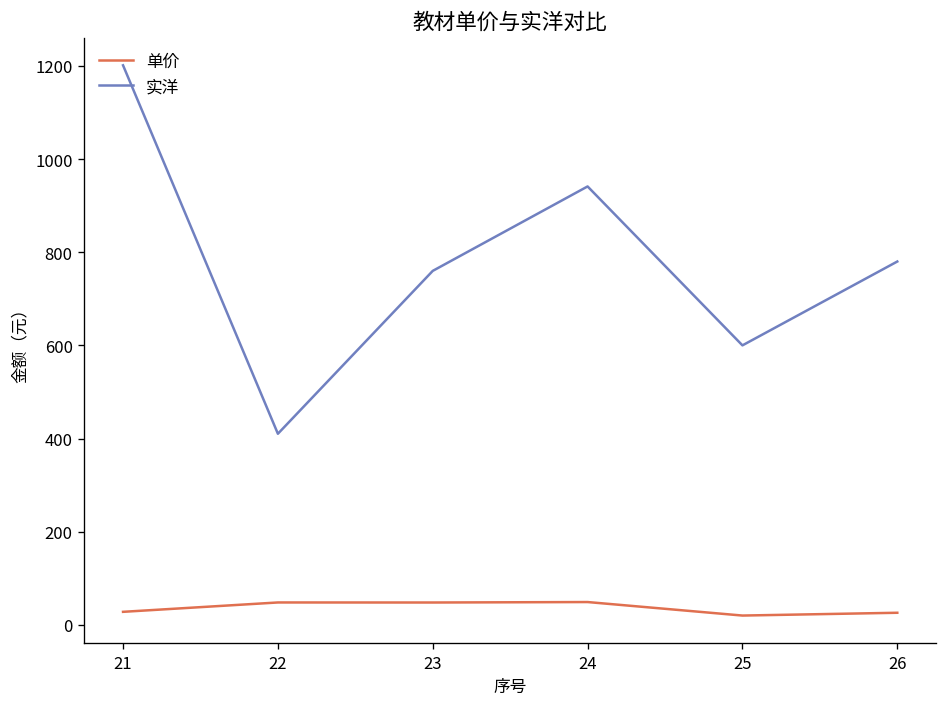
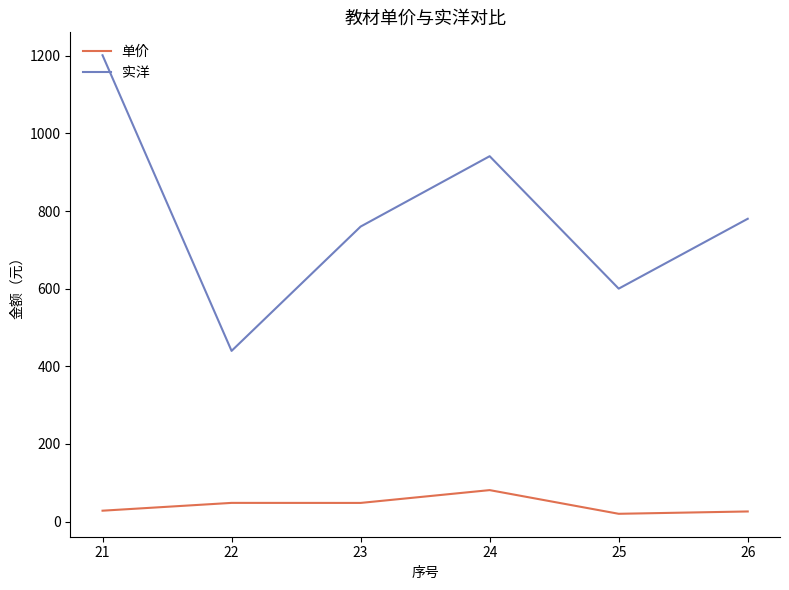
  {
    "单价": {
      "21": 30,
      "22": 50,
      "23": 50,
-     "24": 50,
+     "24": 80,
      "25": 20,
      "26": 30
    },
    "实洋": {
      "21": 1200,
-     "22": 410,
+     "22": 440,
      "23": 760,
      "24": 940,
      "25": 600,
      "26": 780
    }
  }
